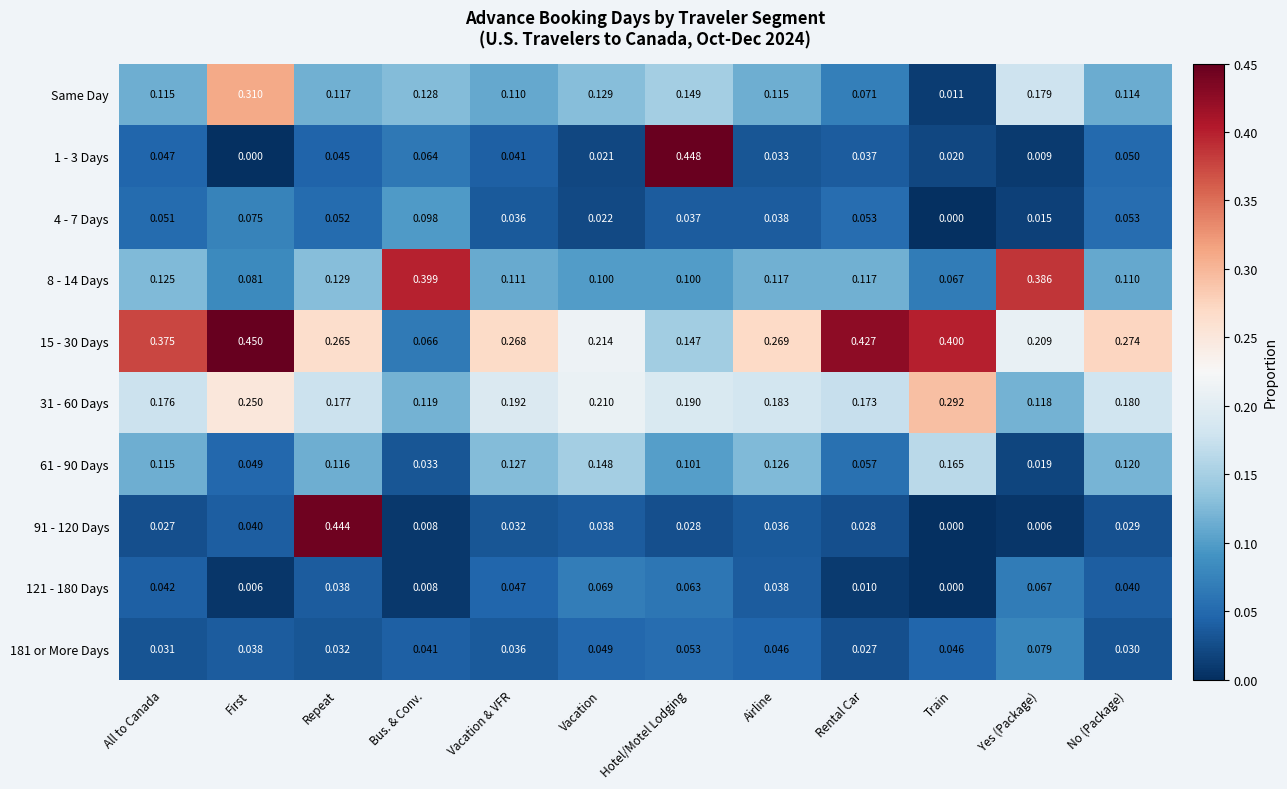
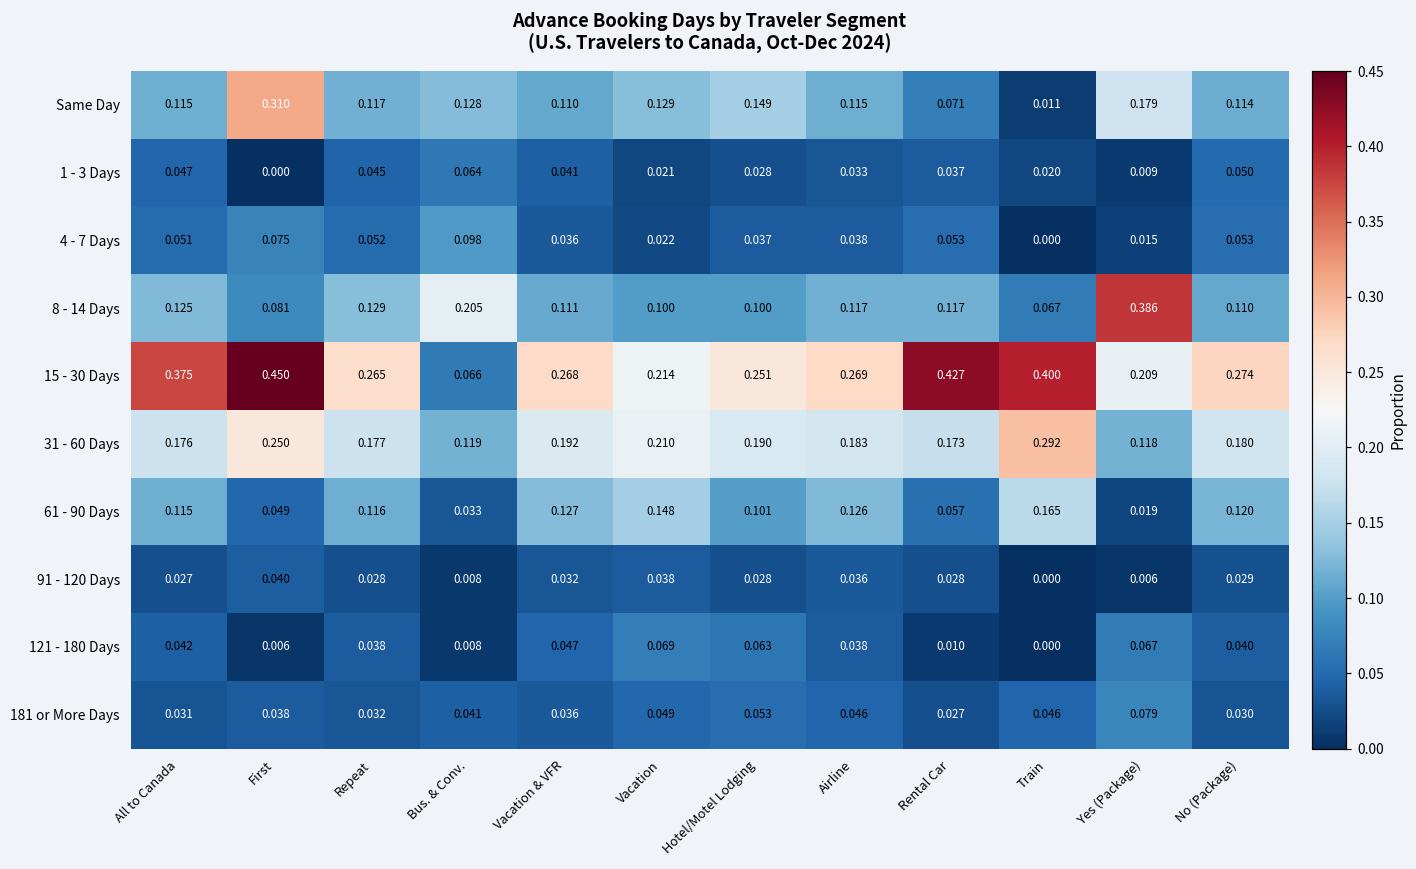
  {
    "Same Day": {
      "All to Canada": 0.115,
      "First": 0.310,
      "Repeat": 0.117,
      "Bus. & Conv.": 0.128,
      "Vacation & VFR": 0.110,
      "Vacation": 0.129,
      "Hotel/Motel Lodging": 0.149,
      "Airline": 0.115,
      "Rental Car": 0.071,
      "Train": 0.011,
      "Yes (Package)": 0.179,
      "No (Package)": 0.114
    },
    "1 - 3 Days": {
      "All to Canada": 0.047,
      "First": 0.000,
      "Repeat": 0.045,
      "Bus. & Conv.": 0.064,
      "Vacation & VFR": 0.041,
      "Vacation": 0.021,
-     "Hotel/Motel Lodging": 0.448,
+     "Hotel/Motel Lodging": 0.028,
      "Airline": 0.033,
      "Rental Car": 0.037,
      "Train": 0.020,
      "Yes (Package)": 0.009,
      "No (Package)": 0.050
    },
    "4 - 7 Days": {
      "All to Canada": 0.051,
      "First": 0.075,
      "Repeat": 0.052,
      "Bus. & Conv.": 0.098,
      "Vacation & VFR": 0.036,
      "Vacation": 0.022,
      "Hotel/Motel Lodging": 0.037,
      "Airline": 0.038,
      "Rental Car": 0.053,
      "Train": 0.000,
      "Yes (Package)": 0.015,
      "No (Package)": 0.053
    },
    "8 - 14 Days": {
      "All to Canada": 0.125,
      "First": 0.081,
      "Repeat": 0.129,
-     "Bus. & Conv.": 0.399,
+     "Bus. & Conv.": 0.205,
      "Vacation & VFR": 0.111,
      "Vacation": 0.100,
      "Hotel/Motel Lodging": 0.100,
      "Airline": 0.117,
      "Rental Car": 0.117,
      "Train": 0.067,
      "Yes (Package)": 0.386,
      "No (Package)": 0.110
    },
    "15 - 30 Days": {
      "All to Canada": 0.375,
      "First": 0.450,
      "Repeat": 0.265,
      "Bus. & Conv.": 0.066,
      "Vacation & VFR": 0.268,
      "Vacation": 0.214,
-     "Hotel/Motel Lodging": 0.147,
+     "Hotel/Motel Lodging": 0.251,
      "Airline": 0.269,
      "Rental Car": 0.427,
      "Train": 0.400,
      "Yes (Package)": 0.209,
      "No (Package)": 0.274
    },
    "31 - 60 Days": {
      "All to Canada": 0.176,
      "First": 0.250,
      "Repeat": 0.177,
      "Bus. & Conv.": 0.119,
      "Vacation & VFR": 0.192,
      "Vacation": 0.210,
      "Hotel/Motel Lodging": 0.190,
      "Airline": 0.183,
      "Rental Car": 0.173,
      "Train": 0.292,
      "Yes (Package)": 0.118,
      "No (Package)": 0.180
    },
    "61 - 90 Days": {
      "All to Canada": 0.115,
      "First": 0.049,
      "Repeat": 0.116,
      "Bus. & Conv.": 0.033,
      "Vacation & VFR": 0.127,
      "Vacation": 0.148,
      "Hotel/Motel Lodging": 0.101,
      "Airline": 0.126,
      "Rental Car": 0.057,
      "Train": 0.165,
      "Yes (Package)": 0.019,
      "No (Package)": 0.120
    },
    "91 - 120 Days": {
      "All to Canada": 0.027,
      "First": 0.040,
-     "Repeat": 0.444,
+     "Repeat": 0.028,
      "Bus. & Conv.": 0.008,
      "Vacation & VFR": 0.032,
      "Vacation": 0.038,
      "Hotel/Motel Lodging": 0.028,
      "Airline": 0.036,
      "Rental Car": 0.028,
      "Train": 0.000,
      "Yes (Package)": 0.006,
      "No (Package)": 0.029
    },
    "121 - 180 Days": {
      "All to Canada": 0.042,
      "First": 0.006,
      "Repeat": 0.038,
      "Bus. & Conv.": 0.008,
      "Vacation & VFR": 0.047,
      "Vacation": 0.069,
      "Hotel/Motel Lodging": 0.063,
      "Airline": 0.038,
      "Rental Car": 0.010,
      "Train": 0.000,
      "Yes (Package)": 0.067,
      "No (Package)": 0.040
    },
    "181 or More Days": {
      "All to Canada": 0.031,
      "First": 0.038,
      "Repeat": 0.032,
      "Bus. & Conv.": 0.041,
      "Vacation & VFR": 0.036,
      "Vacation": 0.049,
      "Hotel/Motel Lodging": 0.053,
      "Airline": 0.046,
      "Rental Car": 0.027,
      "Train": 0.046,
      "Yes (Package)": 0.079,
      "No (Package)": 0.030
    }
  }
